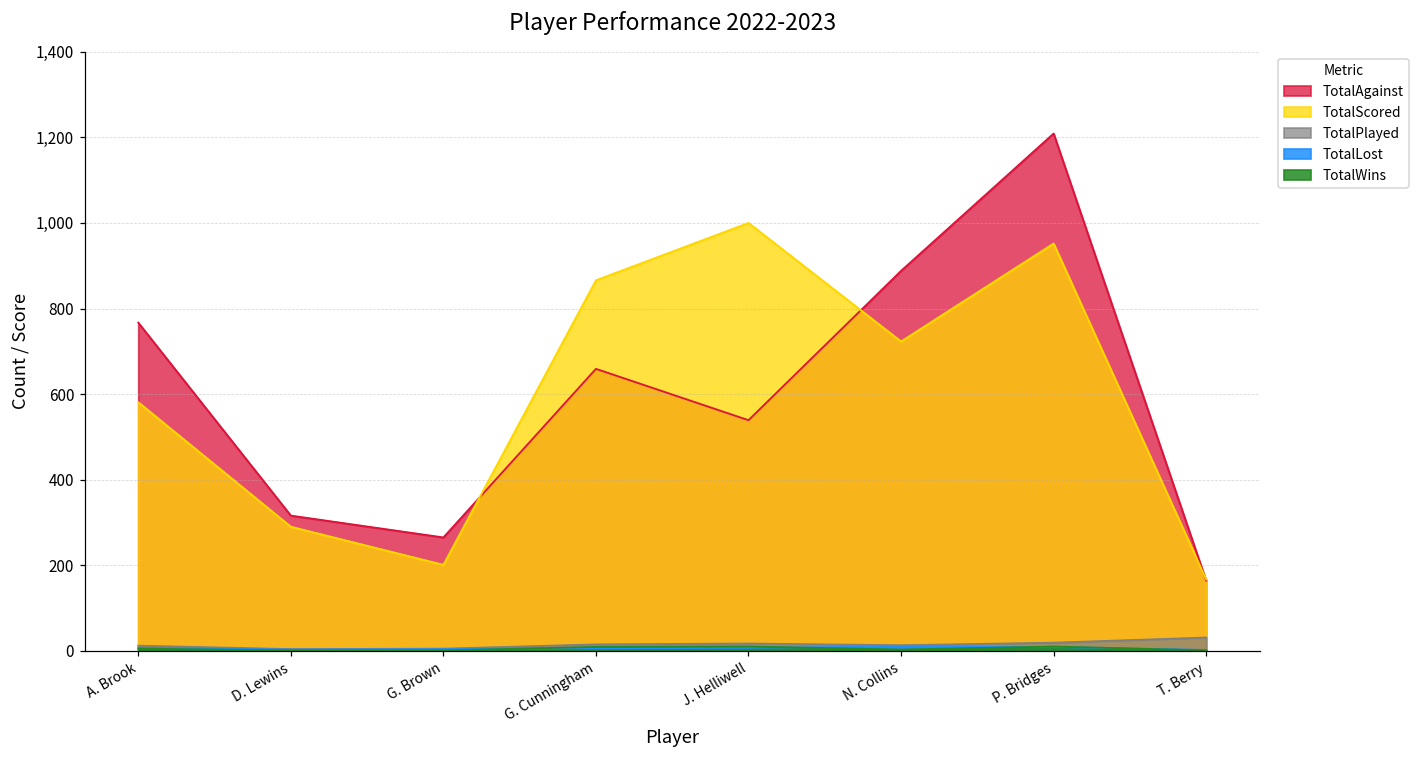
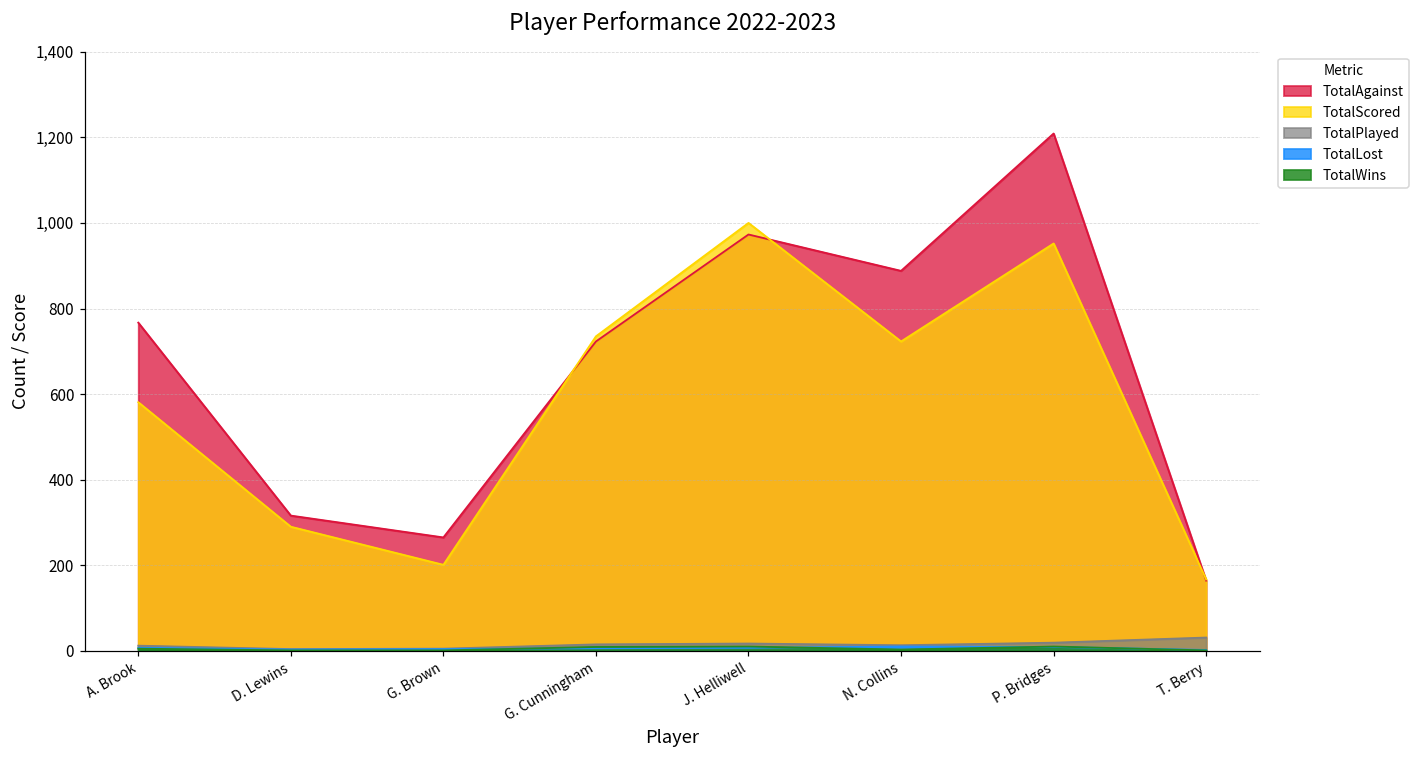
  {
    "TotalAgainst": {
      "A. Brook": "770",
      "D. Lewins": "320",
      "G. Brown": "270",
-     "G. Cunningham": "660",
-     "J. Helliwell": "540",
+     "G. Cunningham": "720",
+     "J. Helliwell": "970",
      "N. Collins": "890",
      "P. Bridges": "1,210"
    },
    "TotalScored": {
      "A. Brook": "580",
      "D. Lewins": "290",
      "G. Brown": "200",
-     "G. Cunningham": "870",
+     "G. Cunningham": "740",
      "J. Helliwell": "1,000",
      "N. Collins": "720",
      "P. Bridges": "950"
    },
    "TotalPlayed": {
      "J. Helliwell": "20",
      "P. Bridges": "20",
      "T. Berry": "30"
    },
    "TotalWins": {
      "N. Collins": "0"
    }
  }
